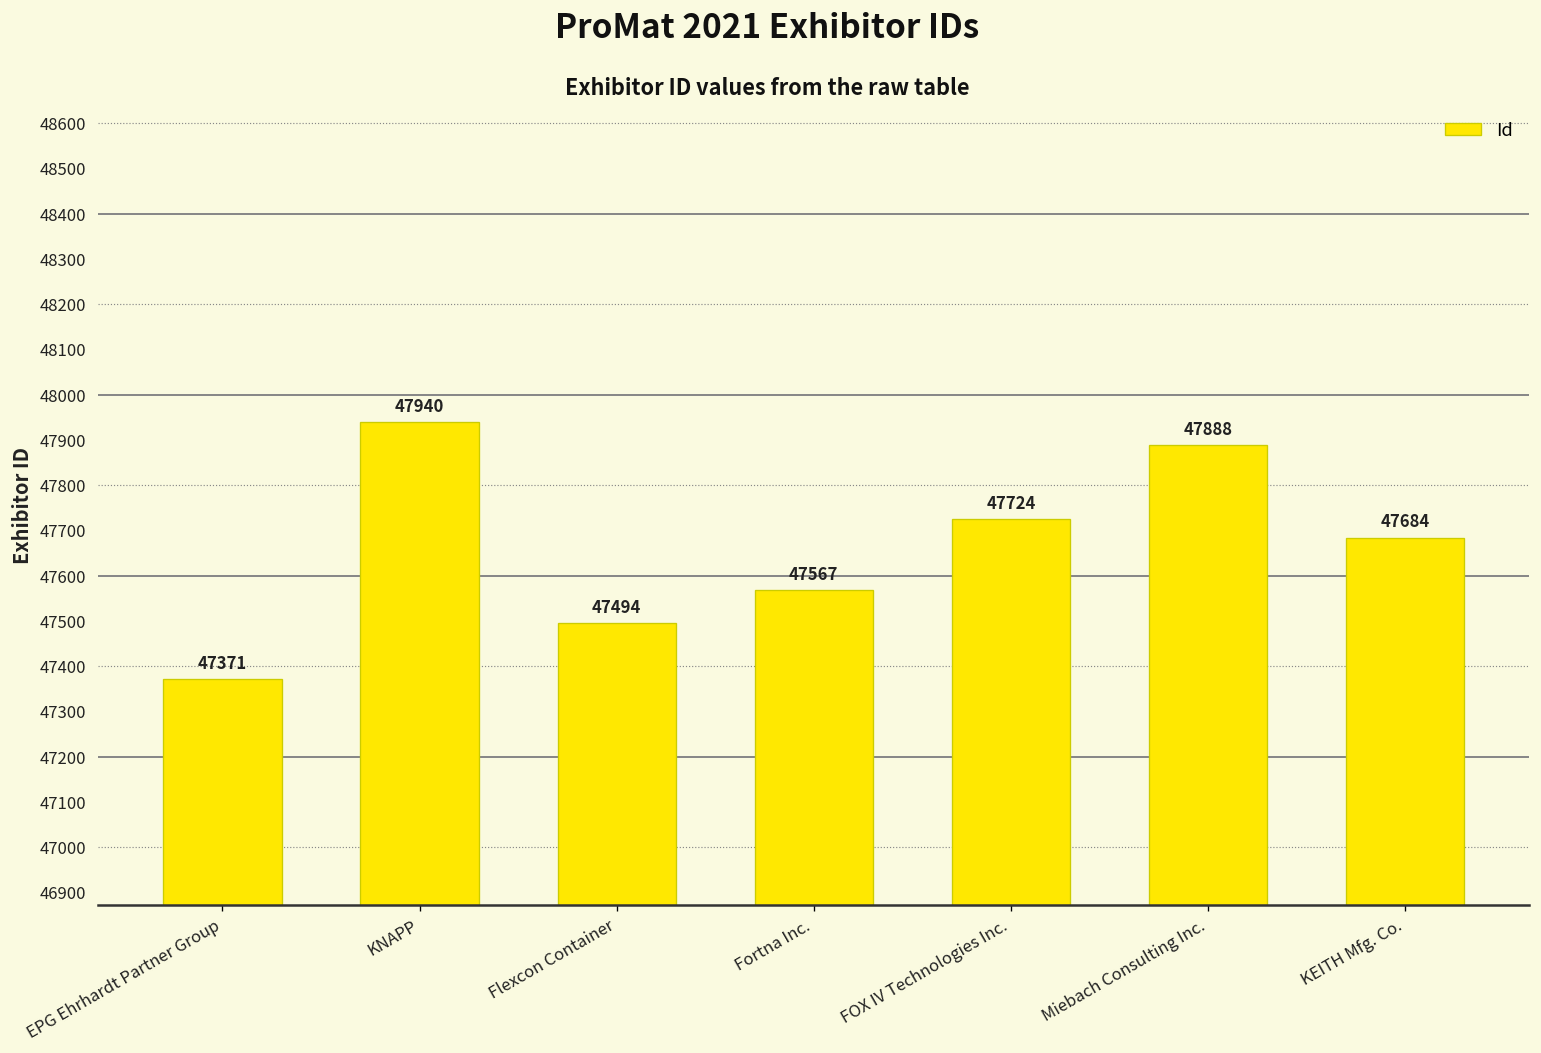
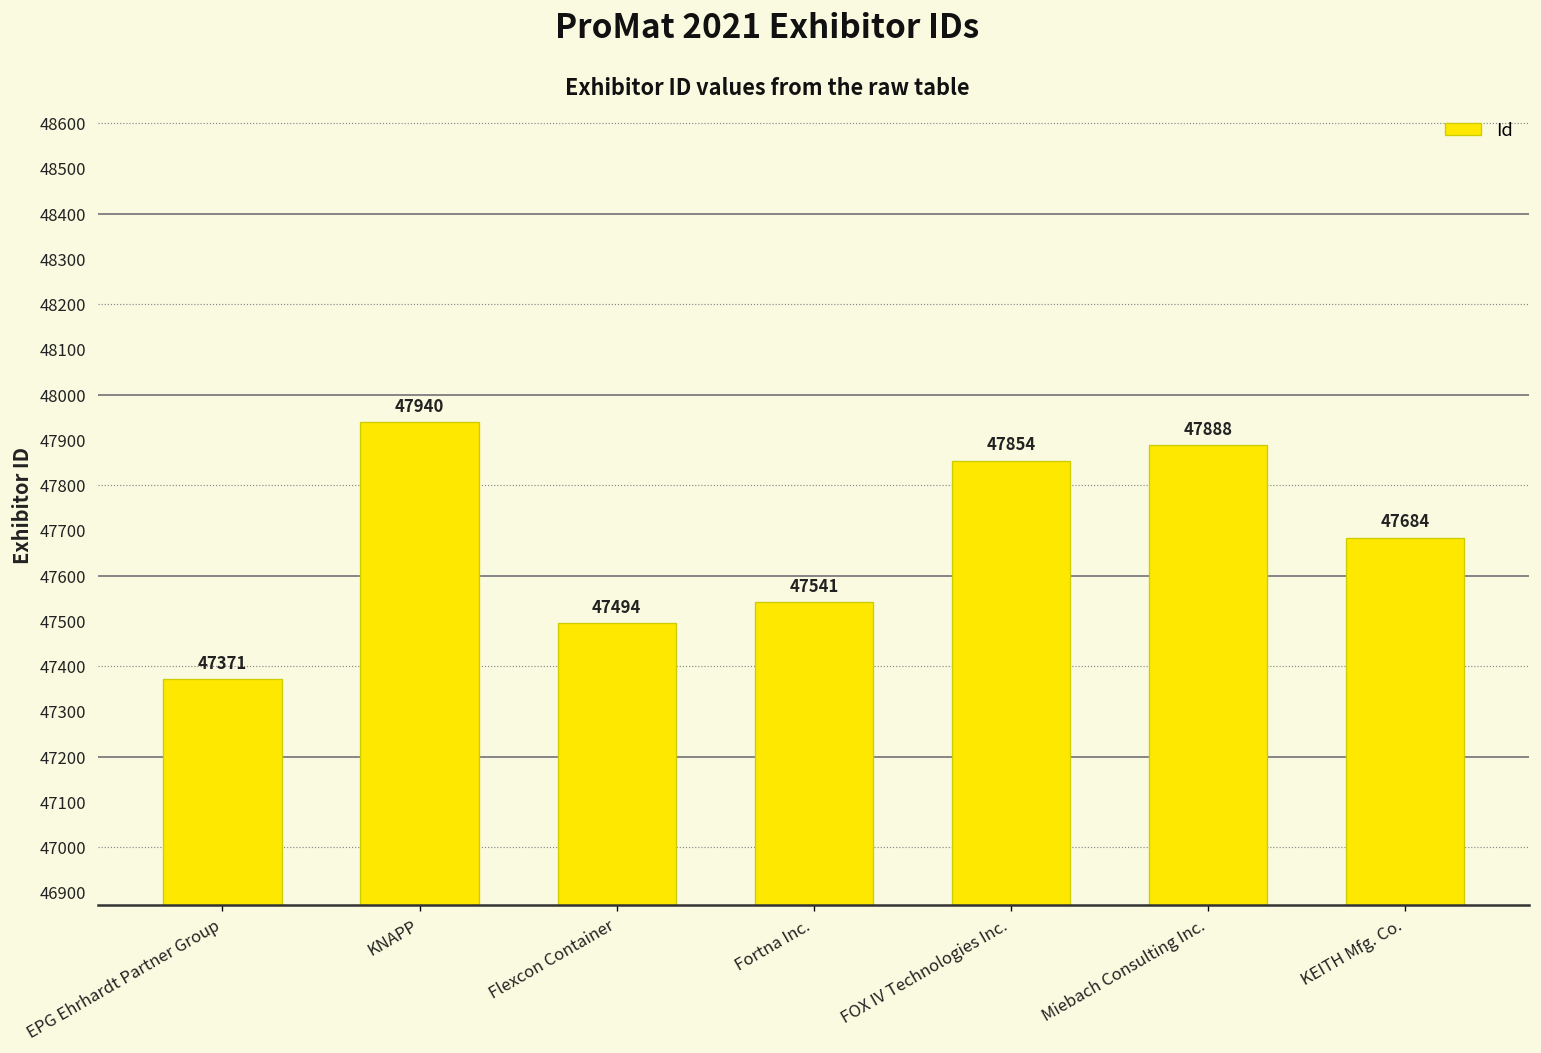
  {
    "EPG Ehrhardt Partner Group": 47371,
    "KNAPP": 47940,
    "Flexcon Container": 47494,
-   "Fortna Inc.": 47567,
-   "FOX IV Technologies Inc.": 47724,
+   "Fortna Inc.": 47541,
+   "FOX IV Technologies Inc.": 47854,
    "Miebach Consulting Inc.": 47888,
    "KEITH Mfg. Co.": 47684
  }
